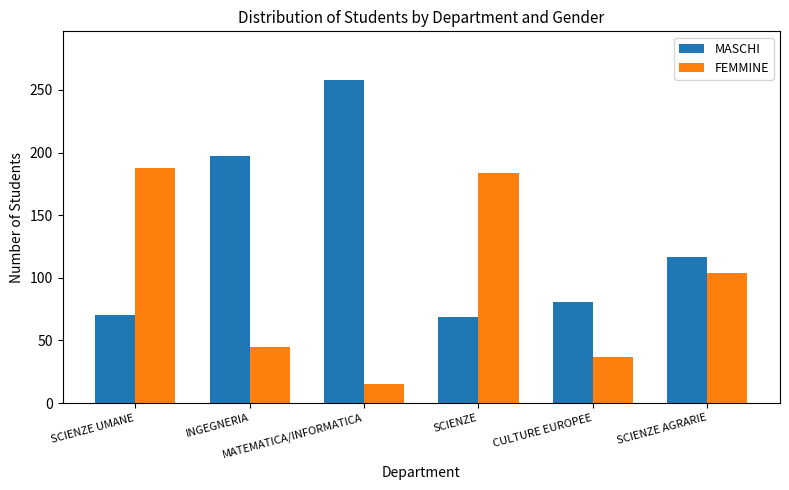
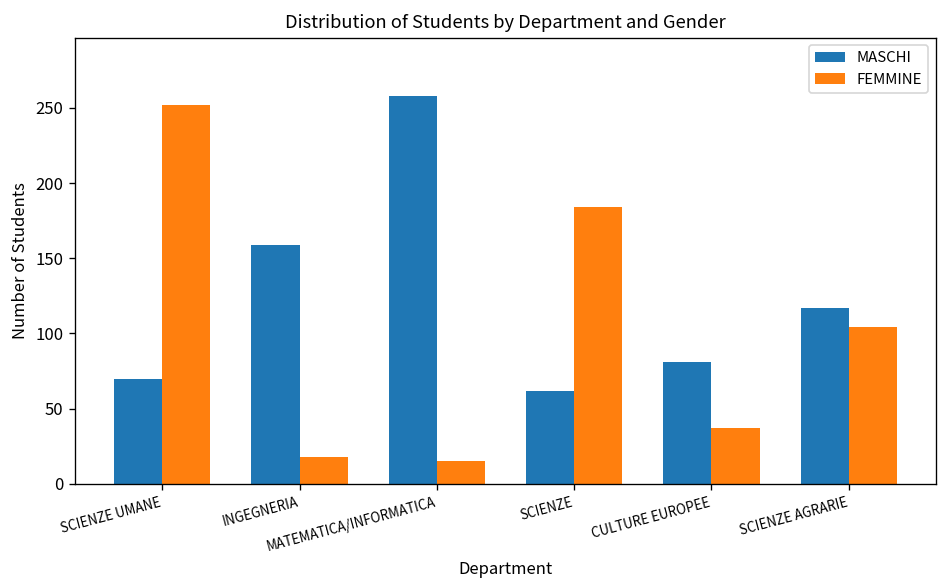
  {
    "MASCHI": {
      "SCIENZE UMANE": 70,
-     "INGEGNERIA": 197,
+     "INGEGNERIA": 159,
      "MATEMATICA/INFORMATICA": 258,
-     "SCIENZE": 69,
+     "SCIENZE": 62,
      "CULTURE EUROPEE": 81,
      "SCIENZE AGRARIE": 117
    },
    "FEMMINE": {
-     "SCIENZE UMANE": 188,
-     "INGEGNERIA": 45,
+     "SCIENZE UMANE": 252,
+     "INGEGNERIA": 18,
      "MATEMATICA/INFORMATICA": 15,
      "SCIENZE": 184,
      "CULTURE EUROPEE": 37,
      "SCIENZE AGRARIE": 104
    }
  }
